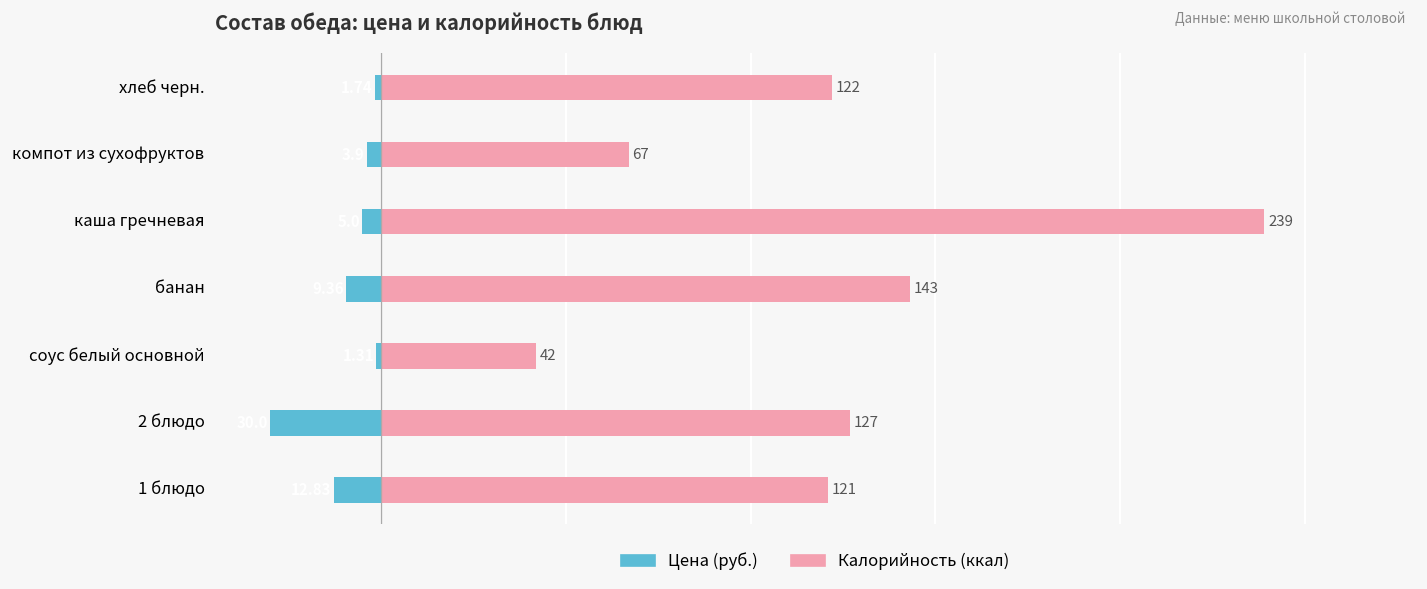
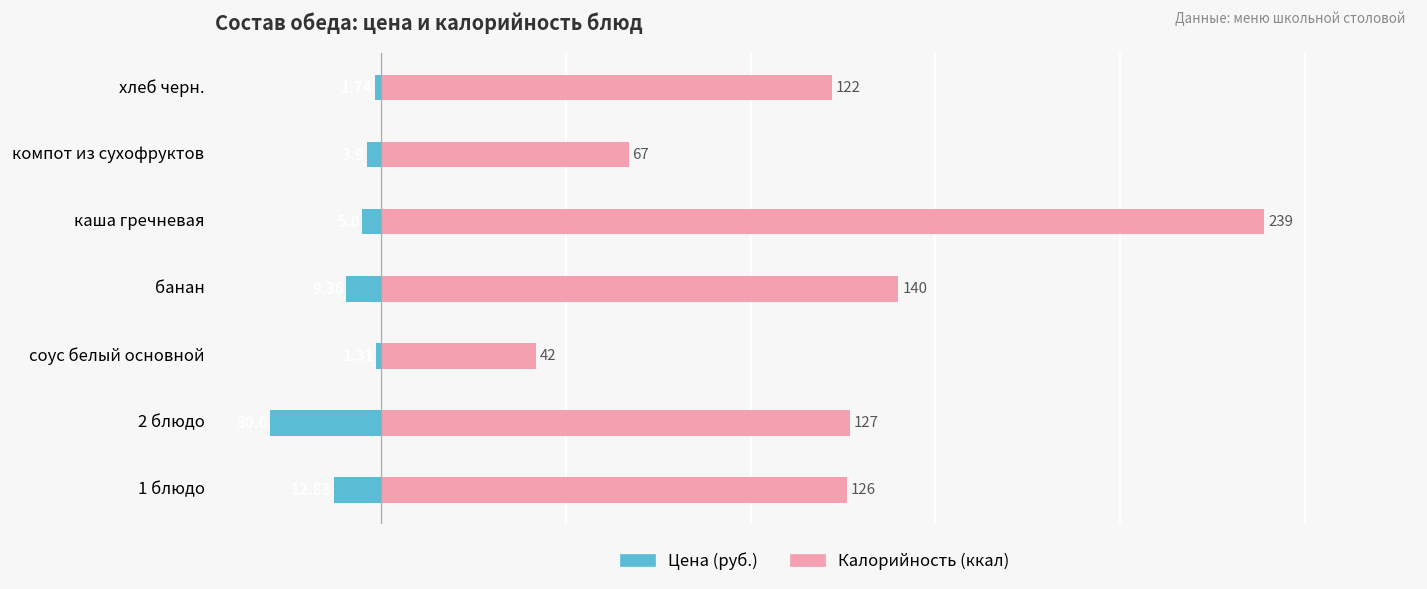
  {
    "Калорийность (ккал)": {
      "хлеб черн.": 122,
      "компот из сухофруктов": 67,
      "каша гречневая": 239,
-     "банан": 143,
+     "банан": 140,
      "соус белый основной": 42,
      "2 блюдо": 127,
-     "1 блюдо": 121
+     "1 блюдо": 126
    }
  }
